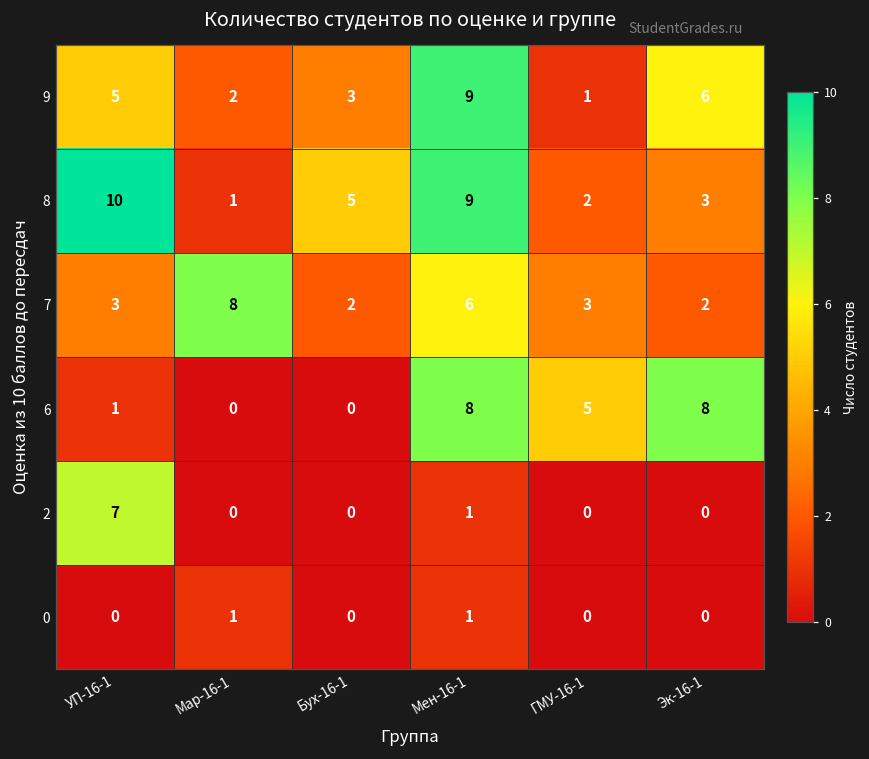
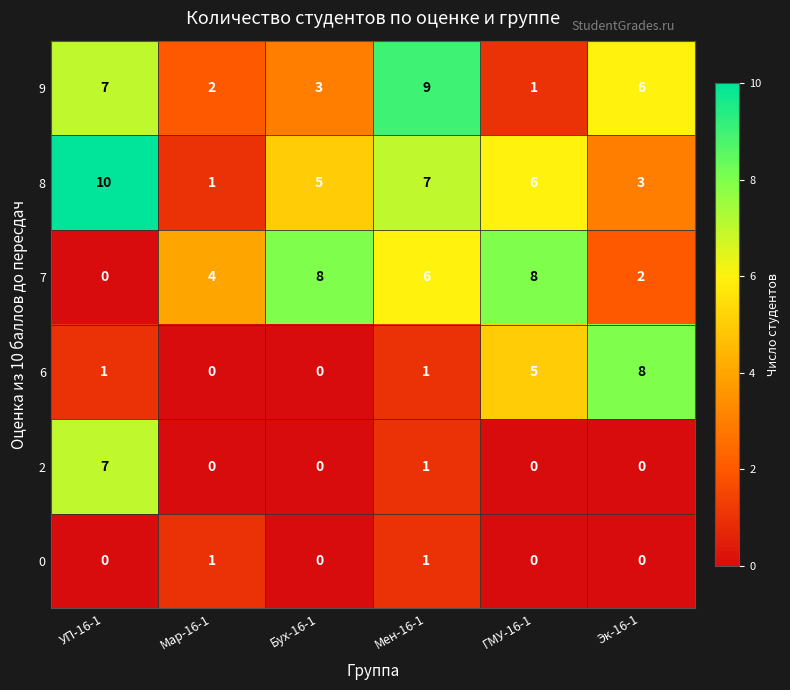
  {
    "9": {
-     "УП-16-1": 5,
+     "УП-16-1": 7,
      "Мар-16-1": 2,
      "Бух-16-1": 3,
      "Мен-16-1": 9,
      "ГМУ-16-1": 1,
      "Эк-16-1": 6
    },
    "8": {
      "УП-16-1": 10,
      "Мар-16-1": 1,
      "Бух-16-1": 5,
-     "Мен-16-1": 9,
-     "ГМУ-16-1": 2,
+     "Мен-16-1": 7,
+     "ГМУ-16-1": 6,
      "Эк-16-1": 3
    },
    "7": {
-     "УП-16-1": 3,
-     "Мар-16-1": 8,
-     "Бух-16-1": 2,
+     "УП-16-1": 0,
+     "Мар-16-1": 4,
+     "Бух-16-1": 8,
      "Мен-16-1": 6,
-     "ГМУ-16-1": 3,
+     "ГМУ-16-1": 8,
      "Эк-16-1": 2
    },
    "6": {
      "УП-16-1": 1,
      "Мар-16-1": 0,
      "Бух-16-1": 0,
-     "Мен-16-1": 8,
+     "Мен-16-1": 1,
      "ГМУ-16-1": 5,
      "Эк-16-1": 8
    },
    "2": {
      "УП-16-1": 7,
      "Мар-16-1": 0,
      "Бух-16-1": 0,
      "Мен-16-1": 1,
      "ГМУ-16-1": 0,
      "Эк-16-1": 0
    },
    "0": {
      "УП-16-1": 0,
      "Мар-16-1": 1,
      "Бух-16-1": 0,
      "Мен-16-1": 1,
      "ГМУ-16-1": 0,
      "Эк-16-1": 0
    }
  }
